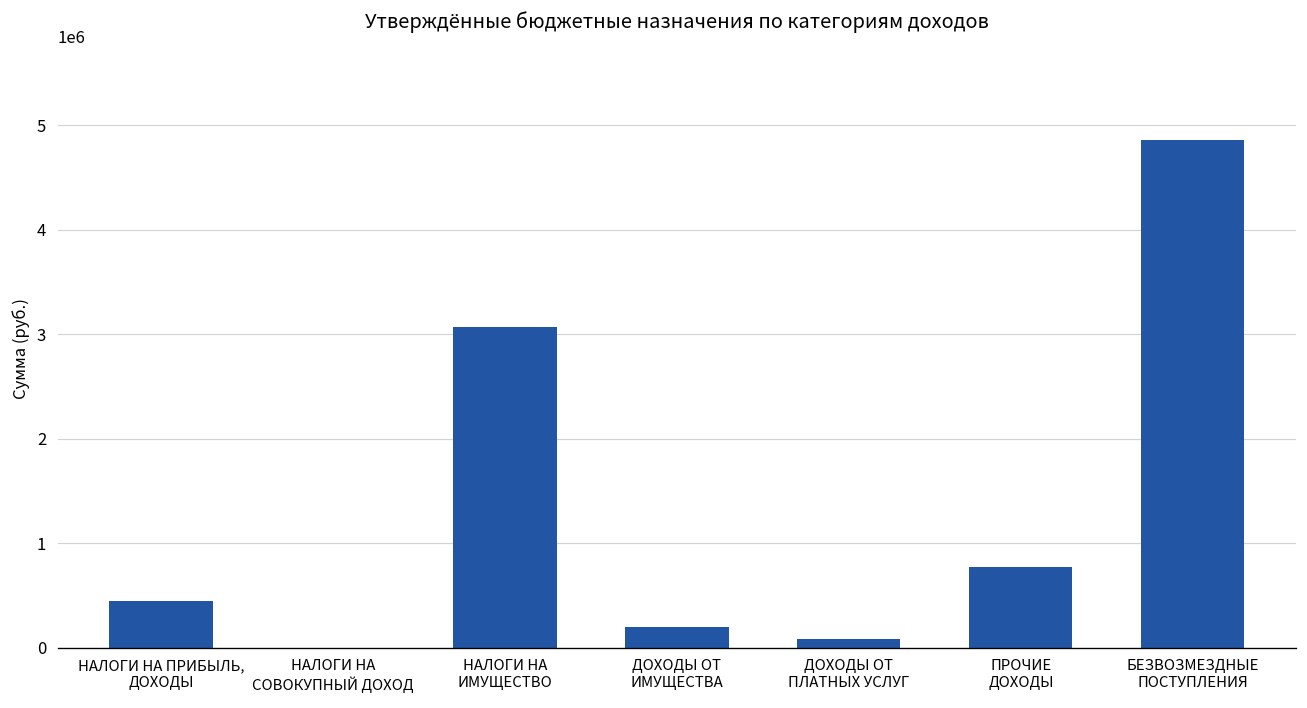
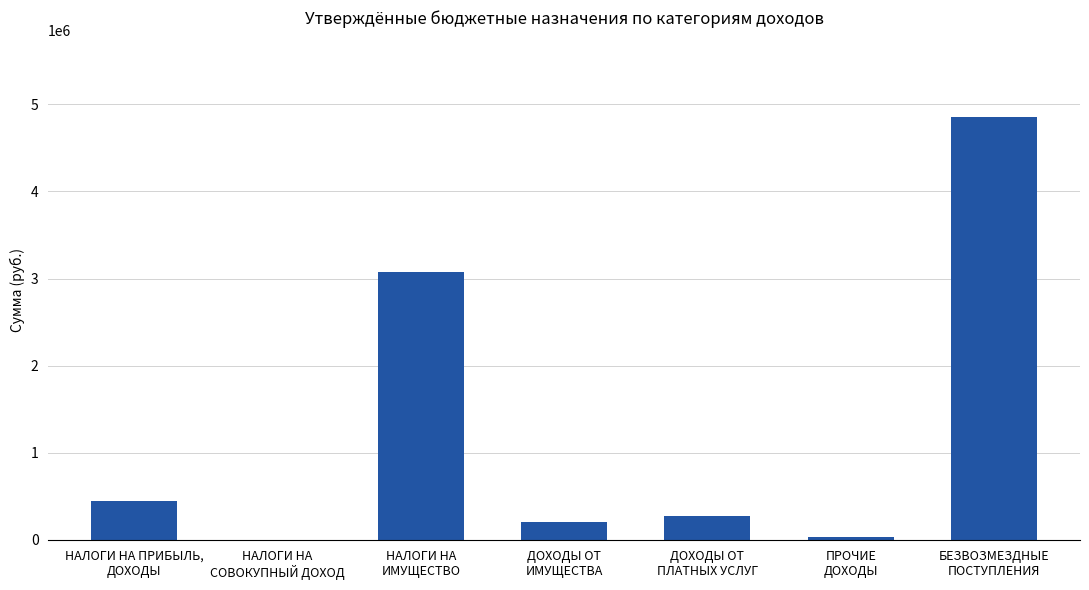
  {
    "НАЛОГИ НА ПРИБЫЛЬ, ДОХОДЫ": 500000,
    "НАЛОГИ НА ИМУЩЕСТВО": 3100000,
    "ДОХОДЫ ОТ ИМУЩЕСТВА": 200000,
-   "ДОХОДЫ ОТ ПЛАТНЫХ УСЛУГ": 100000,
-   "ПРОЧИЕ ДОХОДЫ": 800000,
+   "ДОХОДЫ ОТ ПЛАТНЫХ УСЛУГ": 300000,
+   "ПРОЧИЕ ДОХОДЫ": 0,
    "БЕЗВОЗМЕЗДНЫЕ ПОСТУПЛЕНИЯ": 4900000
  }
